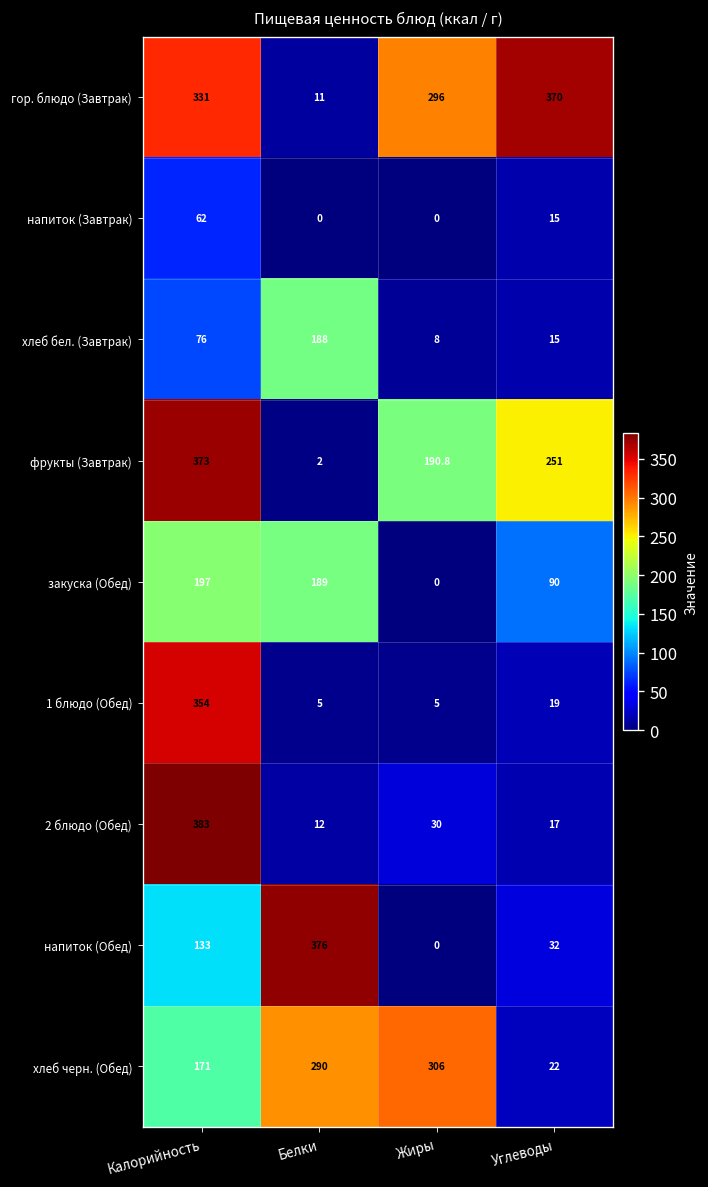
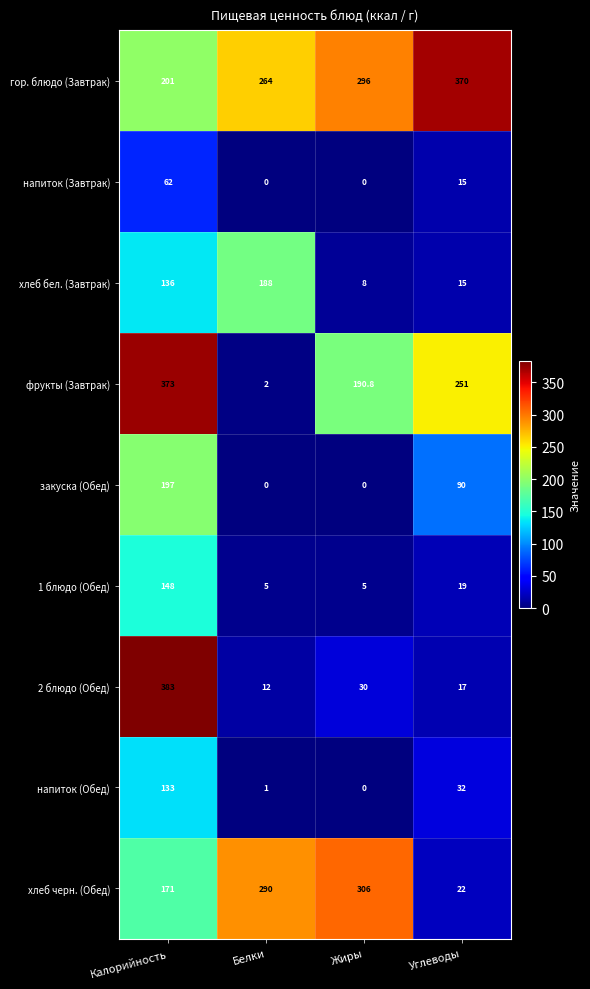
  {
    "гор. блюдо (Завтрак)": {
-     "Калорийность": 331,
-     "Белки": 11,
+     "Калорийность": 201,
+     "Белки": 264,
      "Жиры": 296,
      "Углеводы": 370
    },
    "напиток (Завтрак)": {
      "Калорийность": 62,
      "Белки": 0,
      "Жиры": 0,
      "Углеводы": 15
    },
    "хлеб бел. (Завтрак)": {
-     "Калорийность": 76,
+     "Калорийность": 136,
      "Белки": 188,
      "Жиры": 8,
      "Углеводы": 15
    },
    "фрукты (Завтрак)": {
      "Калорийность": 373,
      "Белки": 2,
      "Жиры": 190.8,
      "Углеводы": 251
    },
    "закуска (Обед)": {
      "Калорийность": 197,
-     "Белки": 189,
+     "Белки": 0,
      "Жиры": 0,
      "Углеводы": 90
    },
    "1 блюдо (Обед)": {
-     "Калорийность": 354,
+     "Калорийность": 148,
      "Белки": 5,
      "Жиры": 5,
      "Углеводы": 19
    },
    "2 блюдо (Обед)": {
      "Калорийность": 383,
      "Белки": 12,
      "Жиры": 30,
      "Углеводы": 17
    },
    "напиток (Обед)": {
      "Калорийность": 133,
-     "Белки": 376,
+     "Белки": 1,
      "Жиры": 0,
      "Углеводы": 32
    },
    "хлеб черн. (Обед)": {
      "Калорийность": 171,
      "Белки": 290,
      "Жиры": 306,
      "Углеводы": 22
    }
  }
